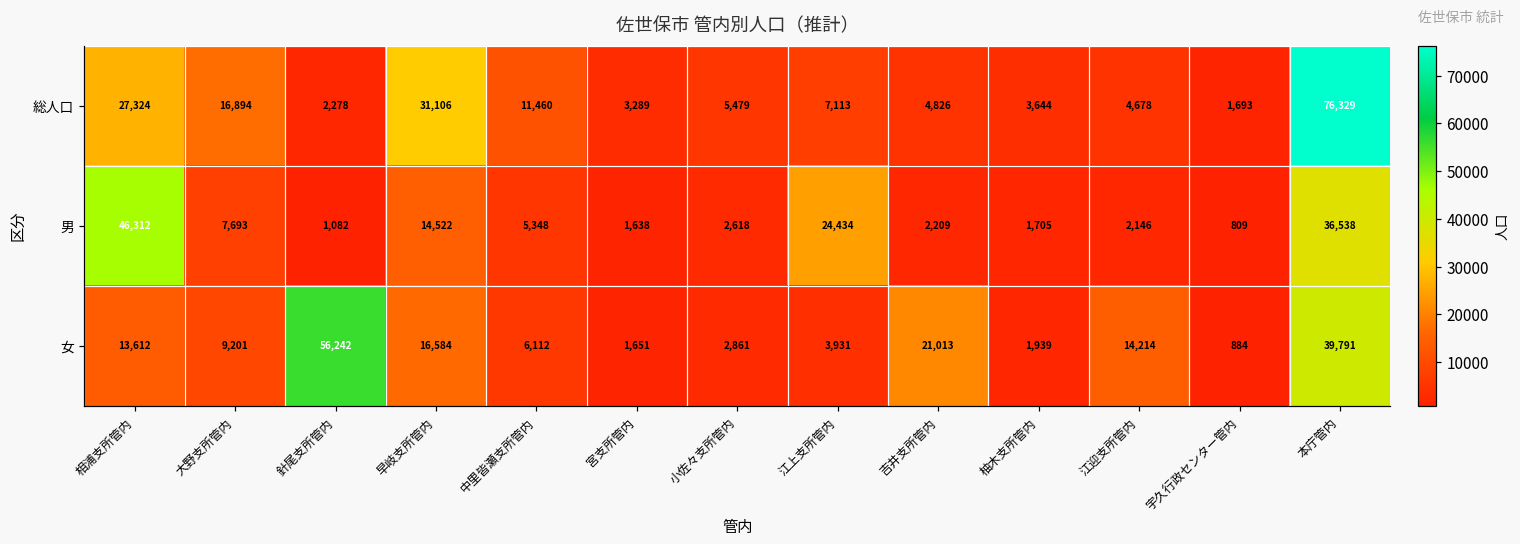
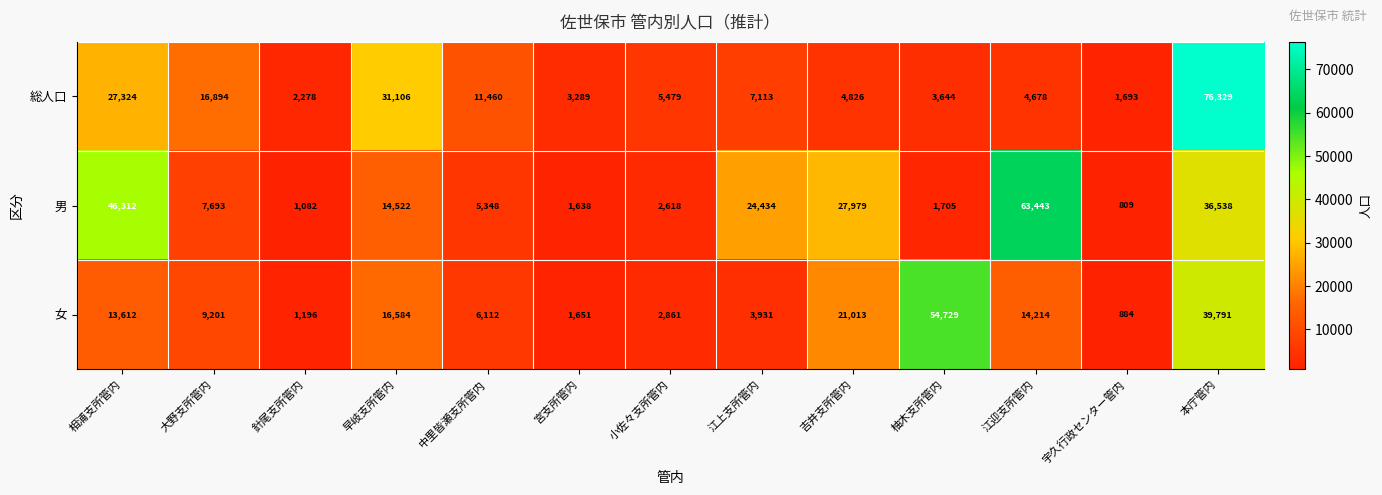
  {
    "総人口": {
      "相浦支所管内": "27,324",
      "大野支所管内": "16,894",
      "針尾支所管内": "2,278",
      "早岐支所管内": "31,106",
      "中里皆瀬支所管内": "11,460",
      "宮支所管内": "3,289",
      "小佐々支所管内": "5,479",
      "江上支所管内": "7,113",
      "吉井支所管内": "4,826",
      "柚木支所管内": "3,644",
      "江迎支所管内": "4,678",
      "宇久行政センター管内": "1,693",
      "本庁管内": "76,329"
    },
    "男": {
      "相浦支所管内": "46,312",
      "大野支所管内": "7,693",
      "針尾支所管内": "1,082",
      "早岐支所管内": "14,522",
      "中里皆瀬支所管内": "5,348",
      "宮支所管内": "1,638",
      "小佐々支所管内": "2,618",
      "江上支所管内": "24,434",
-     "吉井支所管内": "2,209",
+     "吉井支所管内": "27,979",
      "柚木支所管内": "1,705",
-     "江迎支所管内": "2,146",
+     "江迎支所管内": "63,443",
      "宇久行政センター管内": "809",
      "本庁管内": "36,538"
    },
    "女": {
      "相浦支所管内": "13,612",
      "大野支所管内": "9,201",
-     "針尾支所管内": "56,242",
+     "針尾支所管内": "1,196",
      "早岐支所管内": "16,584",
      "中里皆瀬支所管内": "6,112",
      "宮支所管内": "1,651",
      "小佐々支所管内": "2,861",
      "江上支所管内": "3,931",
      "吉井支所管内": "21,013",
-     "柚木支所管内": "1,939",
+     "柚木支所管内": "54,729",
      "江迎支所管内": "14,214",
      "宇久行政センター管内": "884",
      "本庁管内": "39,791"
    }
  }
